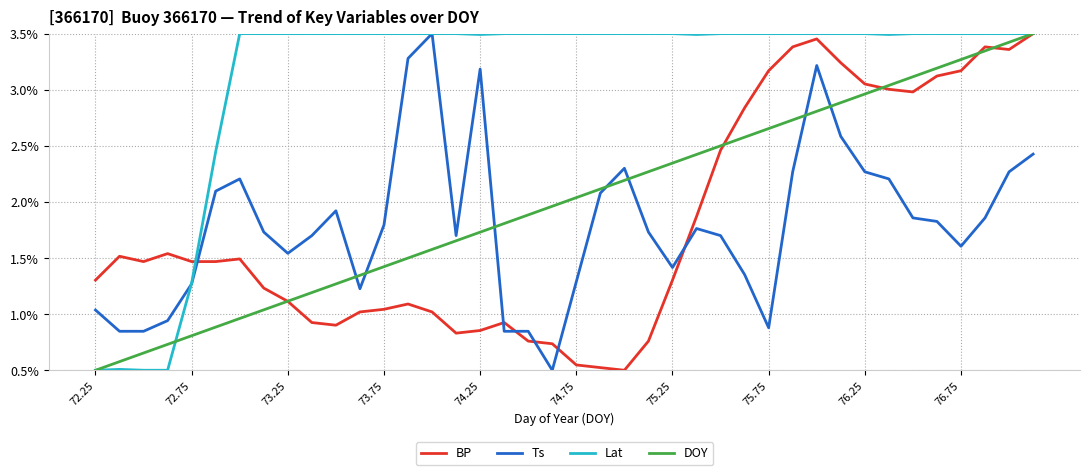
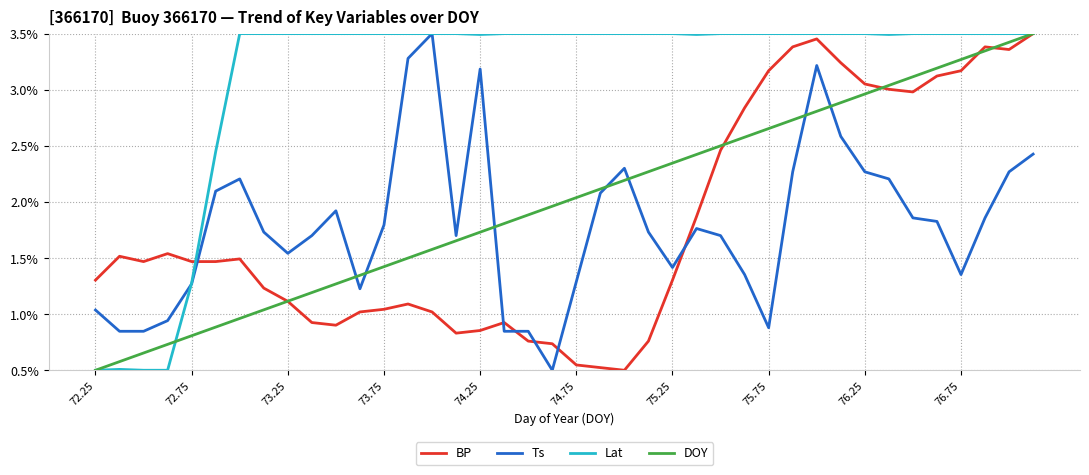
  {
    "BP": {
      "72.25": "1.30%",
      "72.75": "1.47%",
      "73.75": "1.04%",
      "74.25": "0.85%",
      "74.75": "0.55%",
      "75.25": "1.30%",
      "75.75": "3.17%",
      "76.25": "3.05%",
      "76.75": "3.17%"
    },
    "Ts": {
      "72.25": "1.04%",
      "73.25": "1.54%",
      "73.75": "1.79%",
      "74.25": "3.18%",
      "74.75": "1.29%",
      "75.25": "1.42%",
      "75.75": "0.88%",
      "76.25": "2.27%",
-     "76.75": "1.61%"
+     "76.75": "1.35%"
    },
    "Lat": {
      "73.25": "3.50%",
      "73.75": "3.50%",
      "74.25": "3.49%",
      "74.75": "3.50%",
      "75.25": "3.50%",
      "75.75": "3.50%",
      "76.25": "3.50%",
      "76.75": "3.50%"
    },
    "DOY": {
      "72.75": "0.81%",
      "73.75": "1.42%",
      "74.25": "1.73%",
      "74.75": "2.04%",
      "75.25": "2.35%",
      "75.75": "2.65%",
      "76.25": "2.96%",
      "76.75": "3.27%"
    }
  }
